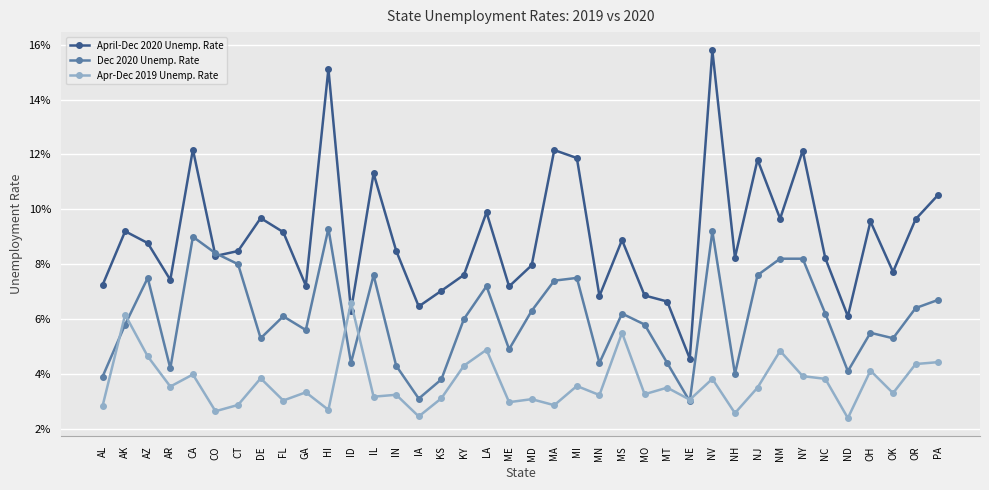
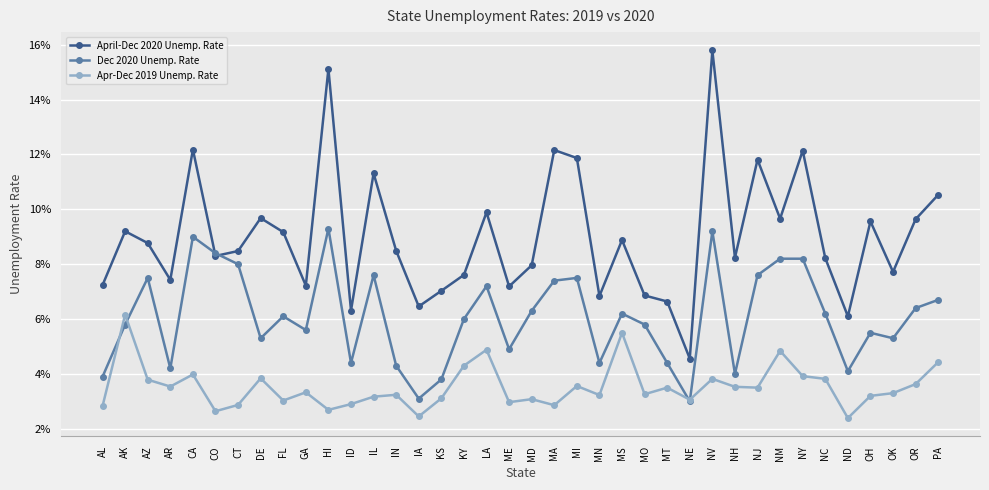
  {
    "Apr-Dec 2019 Unemp. Rate": {
      "AL": "2.8%",
      "AK": "6.2%",
-     "AZ": "4.6%",
+     "AZ": "3.8%",
      "AR": "3.5%",
      "CA": "4.0%",
      "CO": "2.6%",
      "CT": "2.9%",
      "DE": "3.8%",
      "FL": "3.0%",
      "GA": "3.3%",
      "HI": "2.7%",
-     "ID": "6.6%",
+     "ID": "2.9%",
      "IL": "3.2%",
      "IN": "3.2%",
      "IA": "2.5%",
      "KS": "3.1%",
      "KY": "4.3%",
      "LA": "4.9%",
      "ME": "3.0%",
      "MD": "3.1%",
      "MA": "2.9%",
      "MI": "3.6%",
      "MN": "3.2%",
      "MS": "5.5%",
      "MO": "3.3%",
      "MT": "3.5%",
      "NV": "3.8%",
-     "NH": "2.6%",
+     "NH": "3.5%",
      "NJ": "3.5%",
      "NM": "4.8%",
      "NY": "3.9%",
      "NC": "3.8%",
      "ND": "2.4%",
-     "OH": "4.1%",
+     "OH": "3.2%",
      "OK": "3.3%",
-     "OR": "4.4%",
+     "OR": "3.6%",
      "PA": "4.4%"
    }
  }
